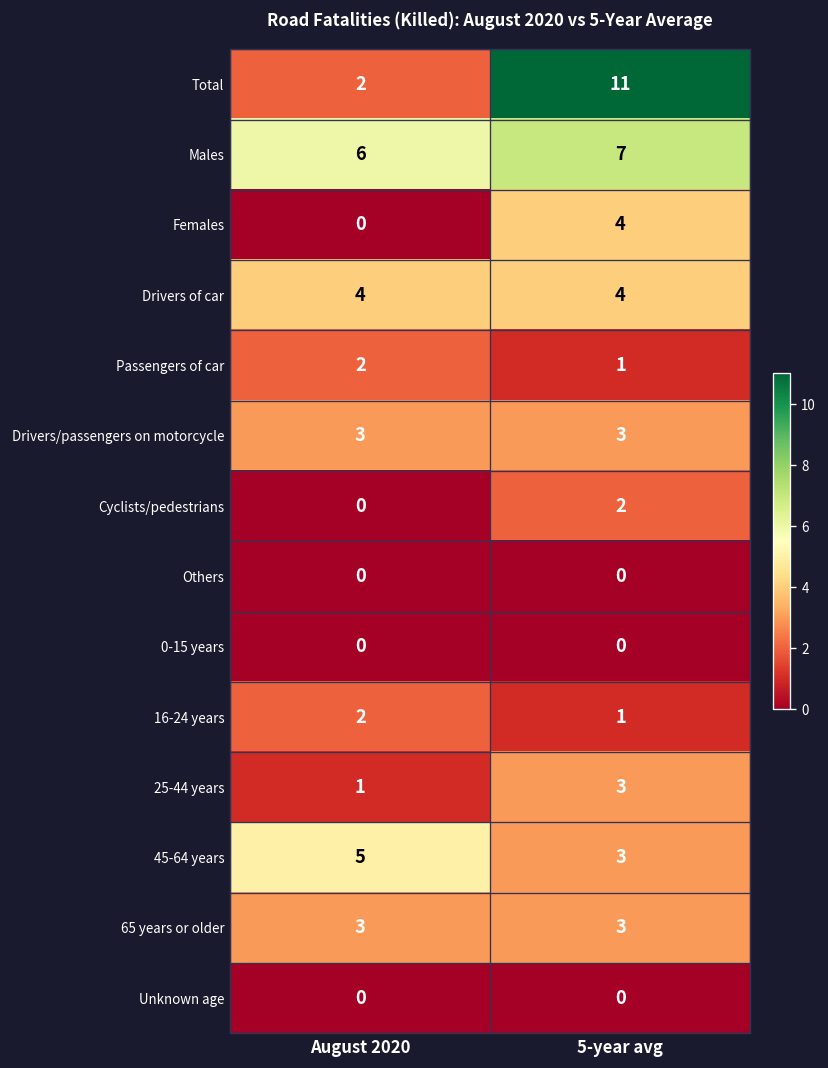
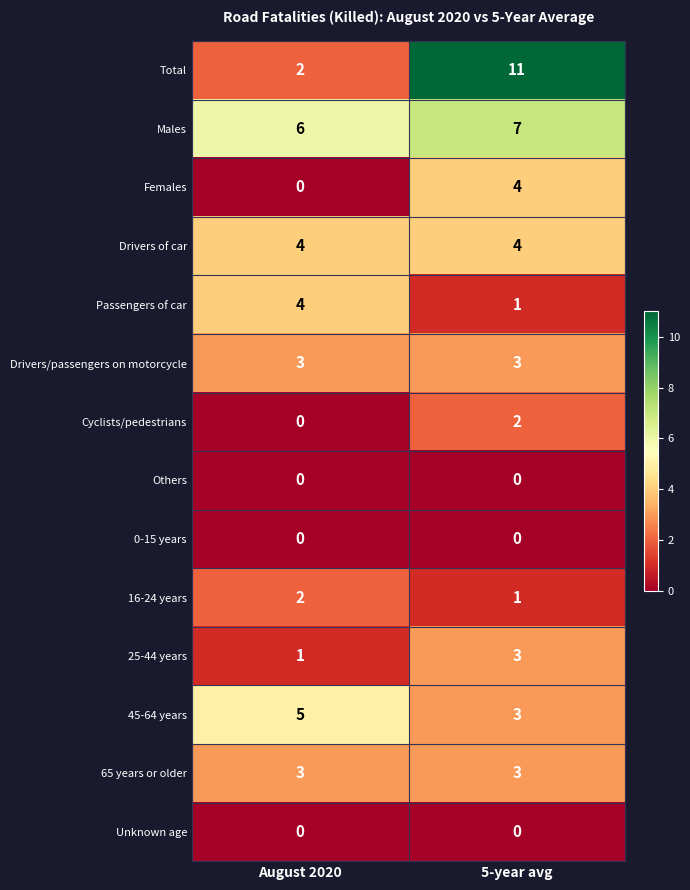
  {
    "Total": {
      "August 2020": 2,
      "5-year avg": 11
    },
    "Males": {
      "August 2020": 6,
      "5-year avg": 7
    },
    "Females": {
      "August 2020": 0,
      "5-year avg": 4
    },
    "Drivers of car": {
      "August 2020": 4,
      "5-year avg": 4
    },
    "Passengers of car": {
-     "August 2020": 2,
+     "August 2020": 4,
      "5-year avg": 1
    },
    "Drivers/passengers on motorcycle": {
      "August 2020": 3,
      "5-year avg": 3
    },
    "Cyclists/pedestrians": {
      "August 2020": 0,
      "5-year avg": 2
    },
    "Others": {
      "August 2020": 0,
      "5-year avg": 0
    },
    "0-15 years": {
      "August 2020": 0,
      "5-year avg": 0
    },
    "16-24 years": {
      "August 2020": 2,
      "5-year avg": 1
    },
    "25-44 years": {
      "August 2020": 1,
      "5-year avg": 3
    },
    "45-64 years": {
      "August 2020": 5,
      "5-year avg": 3
    },
    "65 years or older": {
      "August 2020": 3,
      "5-year avg": 3
    },
    "Unknown age": {
      "August 2020": 0,
      "5-year avg": 0
    }
  }
